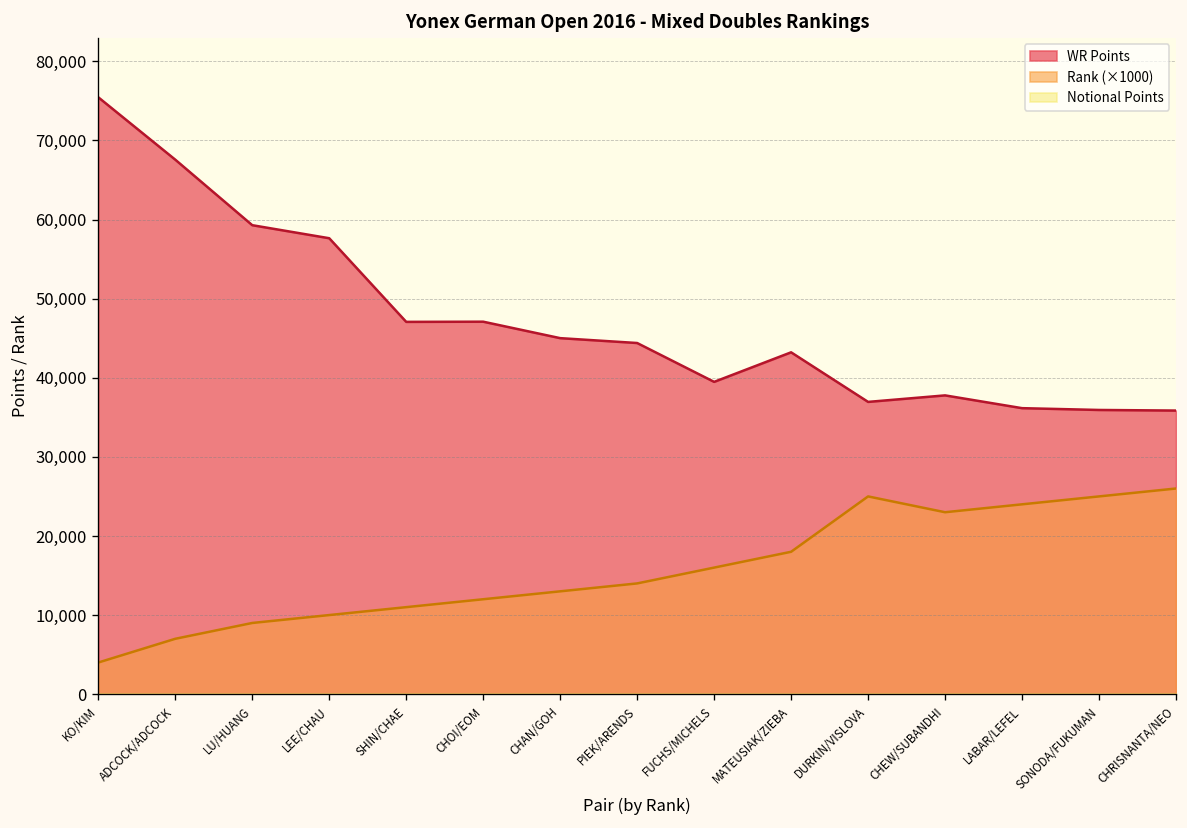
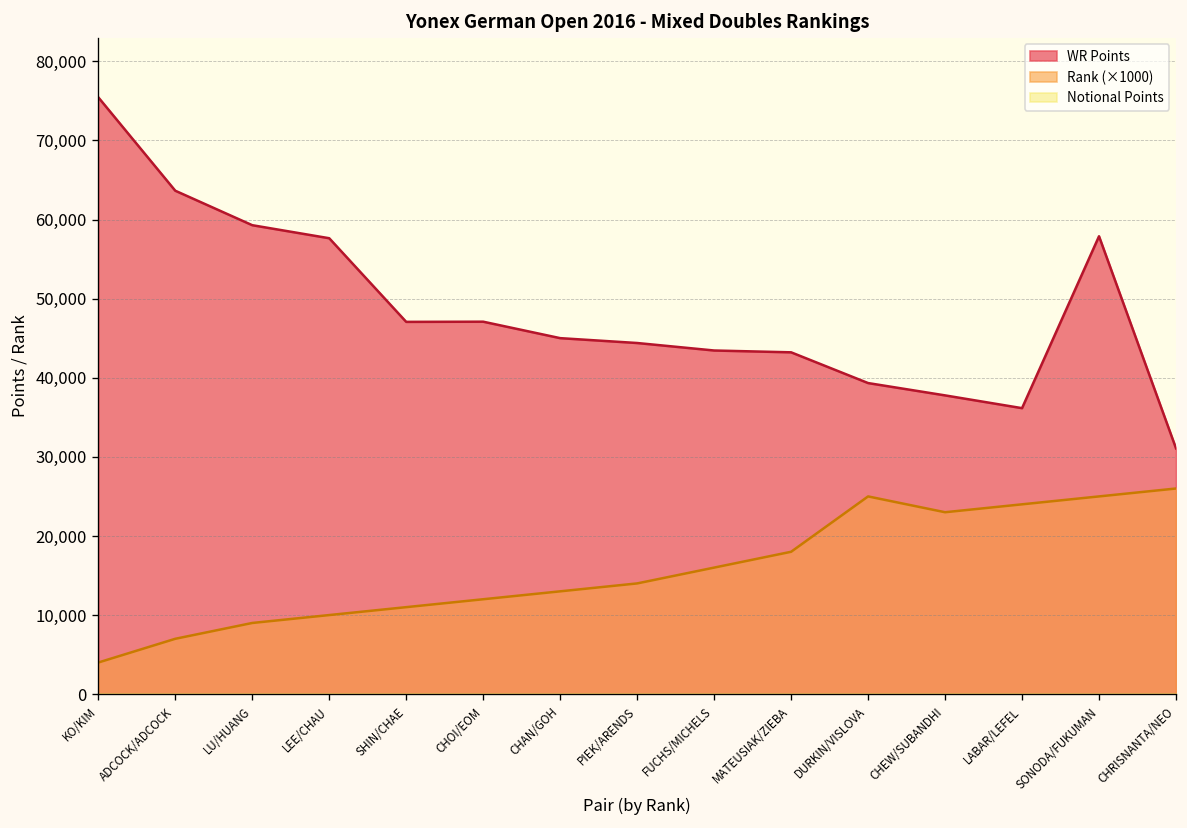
  {
    "WR Points": {
      "KO/KIM": "75,000",
-     "ADCOCK/ADCOCK": "68,000",
+     "ADCOCK/ADCOCK": "64,000",
      "LU/HUANG": "59,000",
      "LEE/CHAU": "58,000",
      "SHIN/CHAE": "47,000",
      "CHOI/EOM": "47,000",
      "CHAN/GOH": "45,000",
      "PIEK/ARENDS": "44,000",
-     "FUCHS/MICHELS": "39,000",
+     "FUCHS/MICHELS": "43,000",
      "MATEUSIAK/ZIEBA": "43,000",
-     "DURKIN/VISLOVA": "37,000",
+     "DURKIN/VISLOVA": "39,000",
      "CHEW/SUBANDHI": "38,000",
      "LABAR/LEFEL": "36,000",
-     "SONODA/FUKUMAN": "36,000",
-     "CHRISNANTA/NEO": "36,000"
+     "SONODA/FUKUMAN": "58,000",
+     "CHRISNANTA/NEO": "31,000"
    },
    "Rank (×1000)": {
      "KO/KIM": "4,000",
      "ADCOCK/ADCOCK": "7,000",
      "LU/HUANG": "9,000",
      "LEE/CHAU": "10,000",
      "SHIN/CHAE": "11,000",
      "CHOI/EOM": "12,000",
      "CHAN/GOH": "13,000",
      "PIEK/ARENDS": "14,000",
      "FUCHS/MICHELS": "16,000",
      "MATEUSIAK/ZIEBA": "18,000",
      "DURKIN/VISLOVA": "25,000",
      "CHEW/SUBANDHI": "23,000",
      "LABAR/LEFEL": "24,000",
      "SONODA/FUKUMAN": "25,000",
      "CHRISNANTA/NEO": "26,000"
    },
    "Notional Points": {
      "KO/KIM": "0",
      "ADCOCK/ADCOCK": "0",
      "LU/HUANG": "0",
      "LEE/CHAU": "0",
      "SHIN/CHAE": "0",
      "CHOI/EOM": "0",
      "CHAN/GOH": "0",
      "PIEK/ARENDS": "0",
      "FUCHS/MICHELS": "0",
      "MATEUSIAK/ZIEBA": "0",
      "DURKIN/VISLOVA": "0",
      "CHEW/SUBANDHI": "0",
      "LABAR/LEFEL": "0",
      "SONODA/FUKUMAN": "0",
      "CHRISNANTA/NEO": "0"
    }
  }
